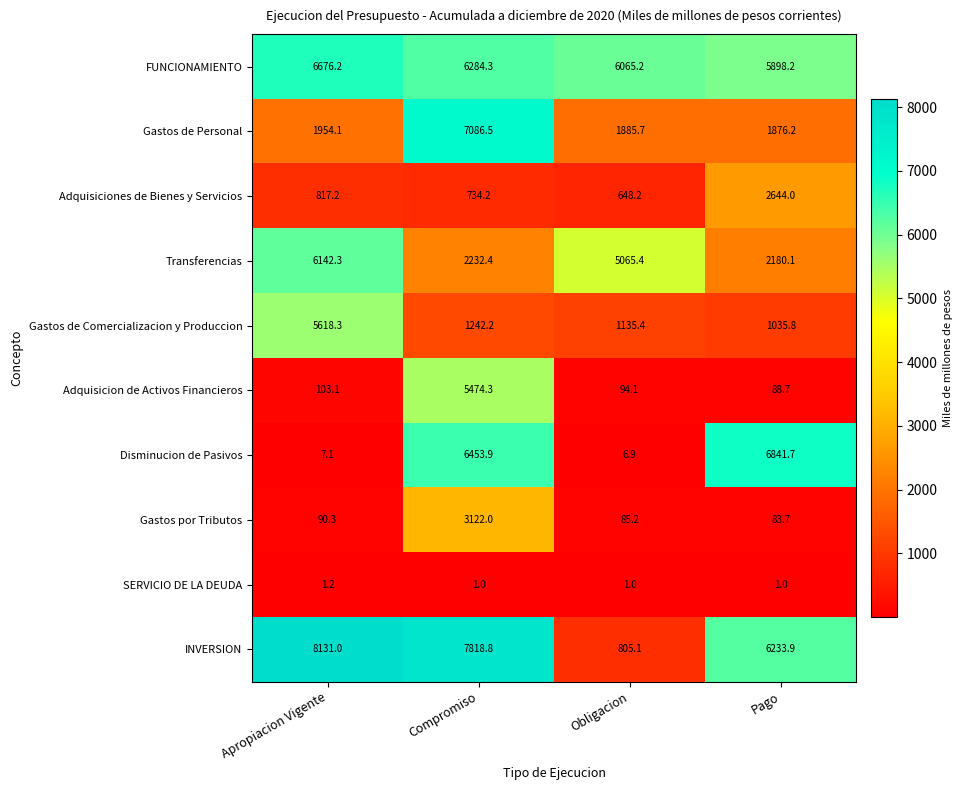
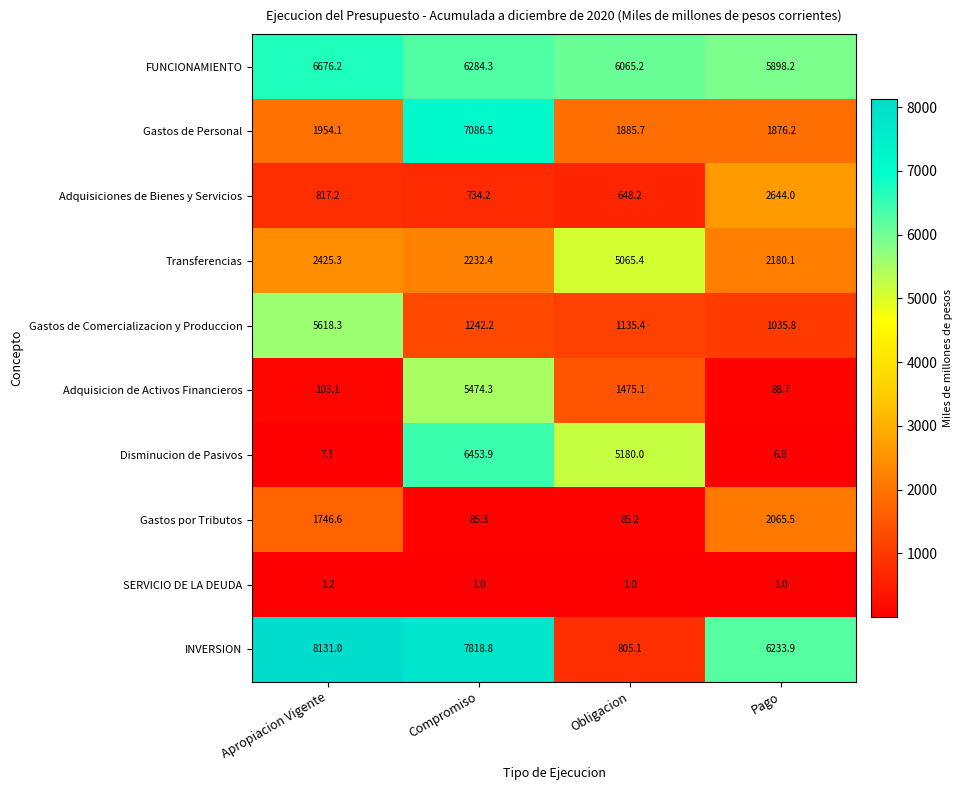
  {
    "FUNCIONAMIENTO": {
      "Apropiacion Vigente": 6676.2,
      "Compromiso": 6284.3,
      "Obligacion": 6065.2,
      "Pago": 5898.2
    },
    "Gastos de Personal": {
      "Apropiacion Vigente": 1954.1,
      "Compromiso": 7086.5,
      "Obligacion": 1885.7,
      "Pago": 1876.2
    },
    "Adquisiciones de Bienes y Servicios": {
      "Apropiacion Vigente": 817.2,
      "Compromiso": 734.2,
      "Obligacion": 648.2,
      "Pago": 2644.0
    },
    "Transferencias": {
-     "Apropiacion Vigente": 6142.3,
+     "Apropiacion Vigente": 2425.3,
      "Compromiso": 2232.4,
      "Obligacion": 5065.4,
      "Pago": 2180.1
    },
    "Gastos de Comercializacion y Produccion": {
      "Apropiacion Vigente": 5618.3,
      "Compromiso": 1242.2,
      "Obligacion": 1135.4,
      "Pago": 1035.8
    },
    "Adquisicion de Activos Financieros": {
      "Apropiacion Vigente": 103.1,
      "Compromiso": 5474.3,
-     "Obligacion": 94.1,
+     "Obligacion": 1475.1,
      "Pago": 88.7
    },
    "Disminucion de Pasivos": {
      "Apropiacion Vigente": 7.1,
      "Compromiso": 6453.9,
-     "Obligacion": 6.9,
-     "Pago": 6841.7
+     "Obligacion": 5180.0,
+     "Pago": 6.8
    },
    "Gastos por Tributos": {
-     "Apropiacion Vigente": 90.3,
-     "Compromiso": 3122.0,
+     "Apropiacion Vigente": 1746.6,
+     "Compromiso": 85.3,
      "Obligacion": 85.2,
-     "Pago": 83.7
+     "Pago": 2065.5
    },
    "SERVICIO DE LA DEUDA": {
      "Apropiacion Vigente": 1.2,
      "Compromiso": 1.0,
      "Obligacion": 1.0,
      "Pago": 1.0
    },
    "INVERSION": {
      "Apropiacion Vigente": 8131.0,
      "Compromiso": 7818.8,
      "Obligacion": 805.1,
      "Pago": 6233.9
    }
  }
